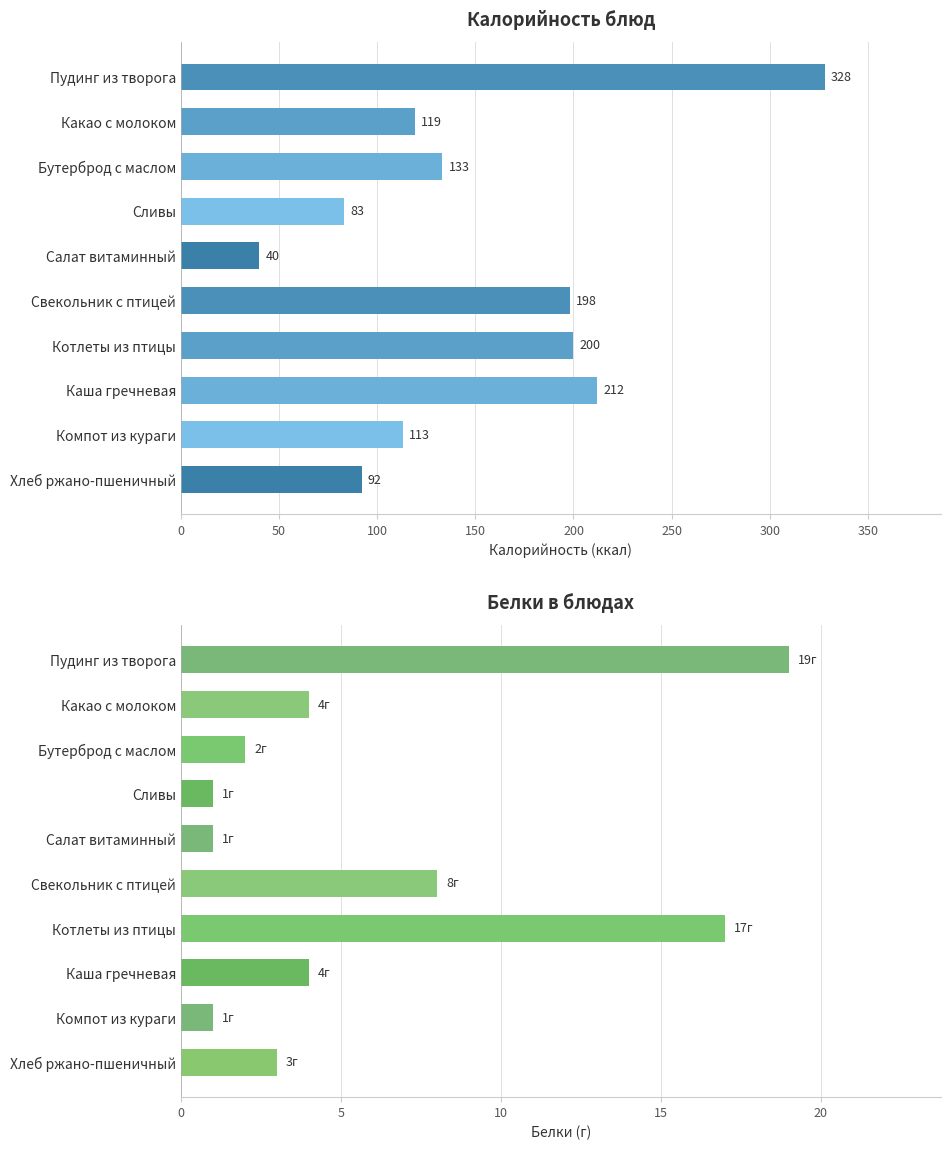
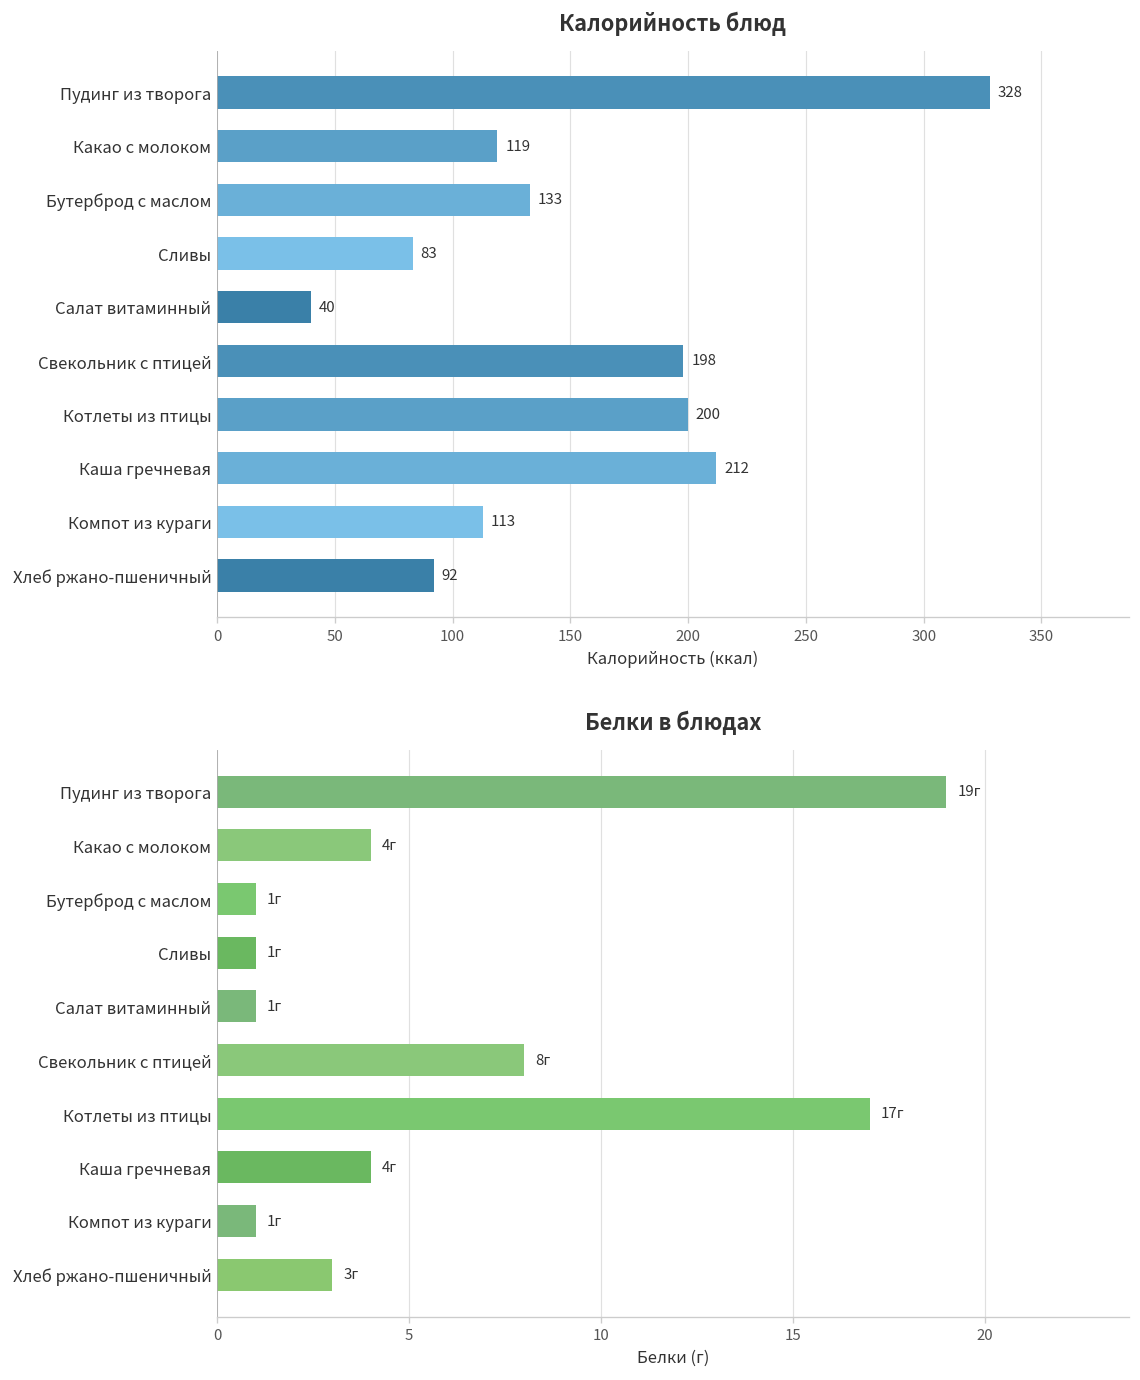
  {
    "Калорийность блюд": {
      "Пудинг из творога": "328",
      "Какао с молоком": "119",
      "Бутерброд с маслом": "133",
      "Сливы": "83",
      "Салат витаминный": "40",
      "Свекольник с птицей": "198",
      "Котлеты из птицы": "200",
      "Каша гречневая": "212",
      "Компот из кураги": "113",
      "Хлеб ржано-пшеничный": "92"
    },
    "Белки в блюдах": {
      "Пудинг из творога": "19г",
      "Какао с молоком": "4г",
-     "Бутерброд с маслом": "2г",
+     "Бутерброд с маслом": "1г",
      "Сливы": "1г",
      "Салат витаминный": "1г",
      "Свекольник с птицей": "8г",
      "Котлеты из птицы": "17г",
      "Каша гречневая": "4г",
      "Компот из кураги": "1г",
      "Хлеб ржано-пшеничный": "3г"
    }
  }
